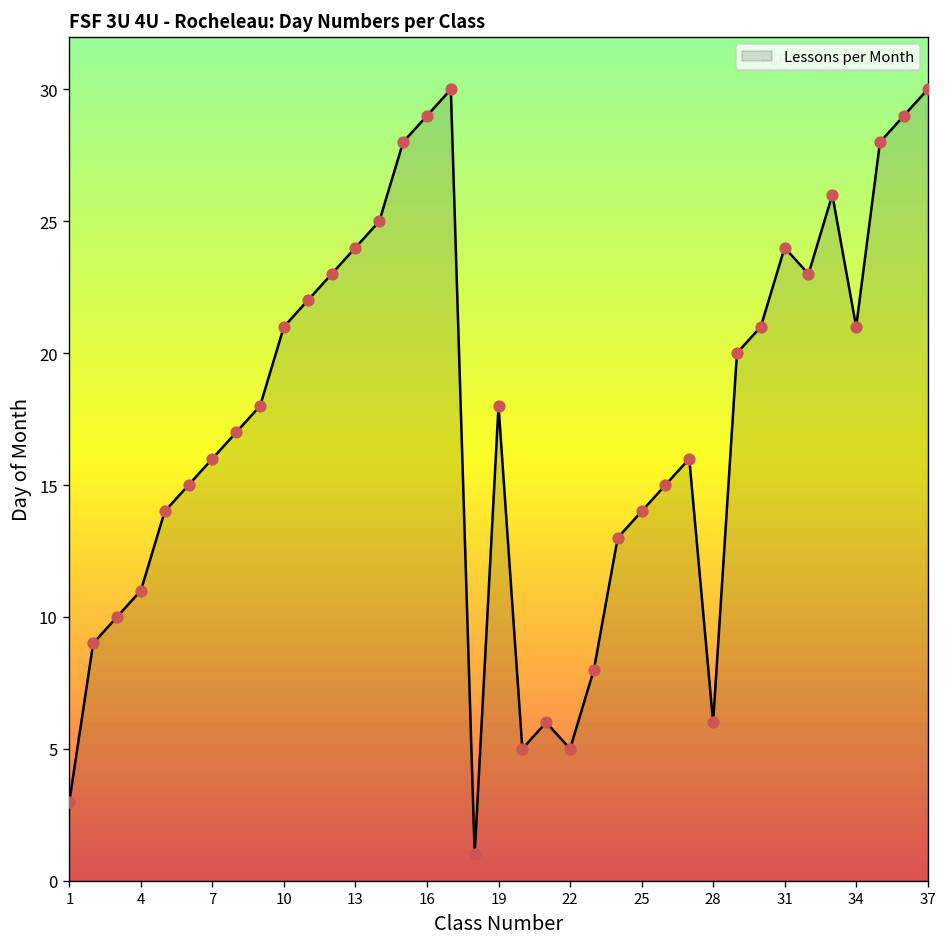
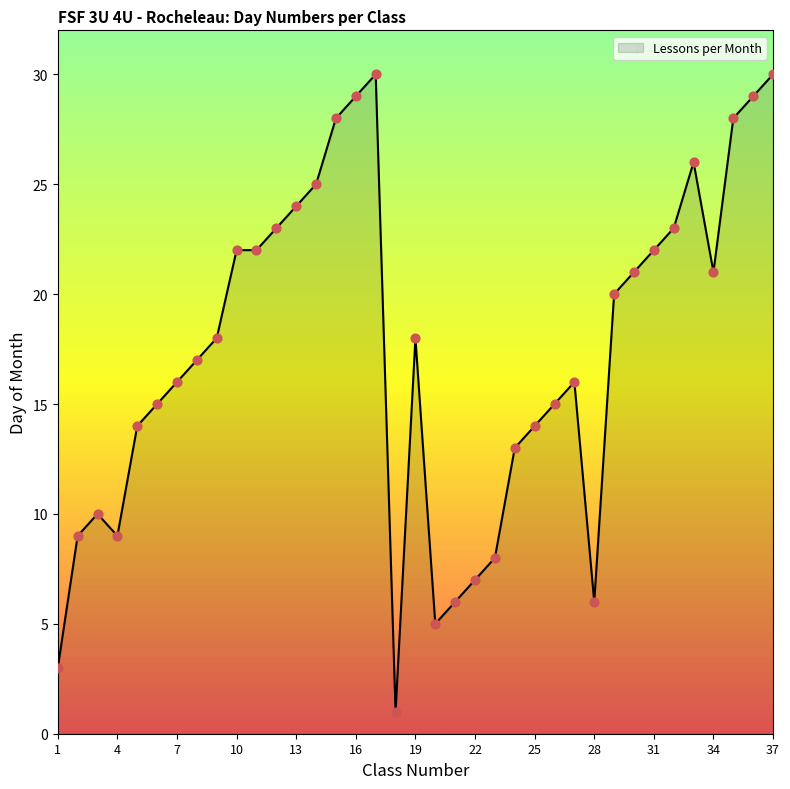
  {
    "1": 3,
-   "4": 11,
+   "4": 9,
    "7": 16,
-   "10": 21,
+   "10": 22,
    "13": 24,
    "16": 29,
    "19": 18,
-   "22": 5,
+   "22": 7,
    "25": 14,
    "28": 6,
-   "31": 24,
+   "31": 22,
    "34": 21,
    "37": 30
  }
